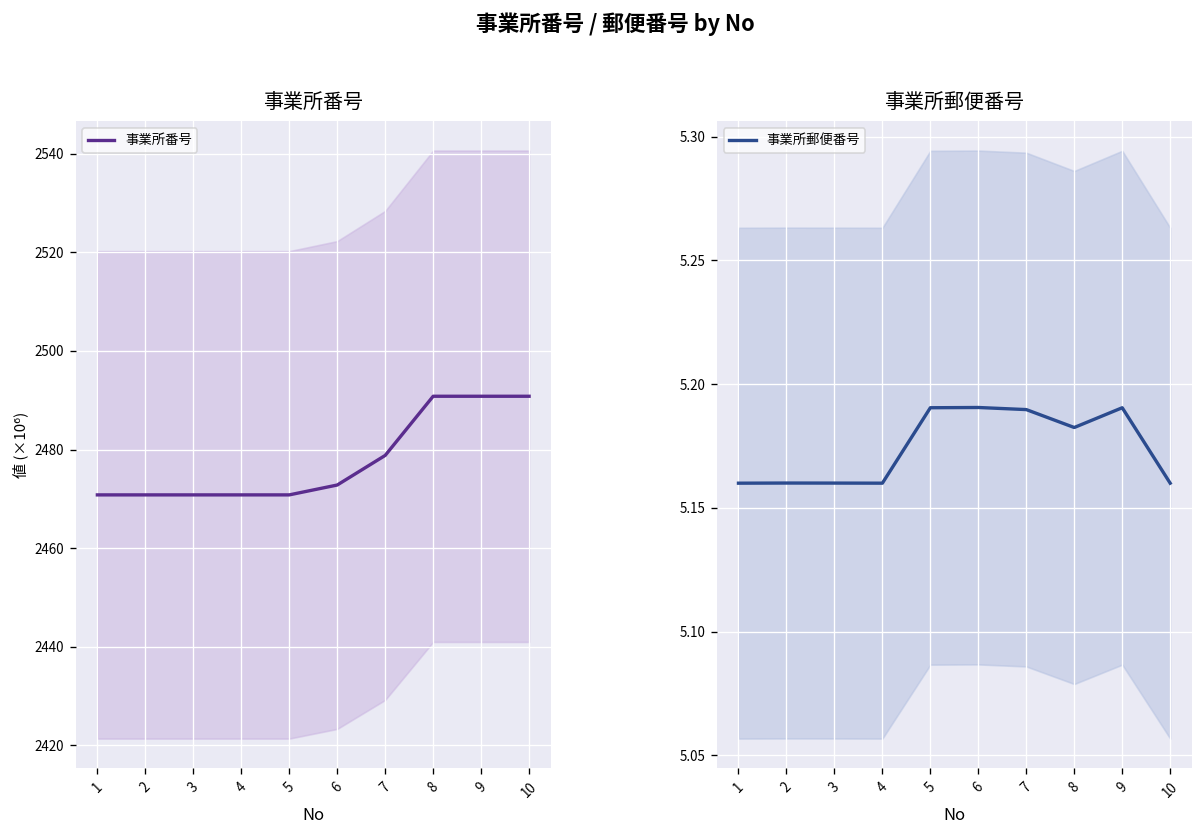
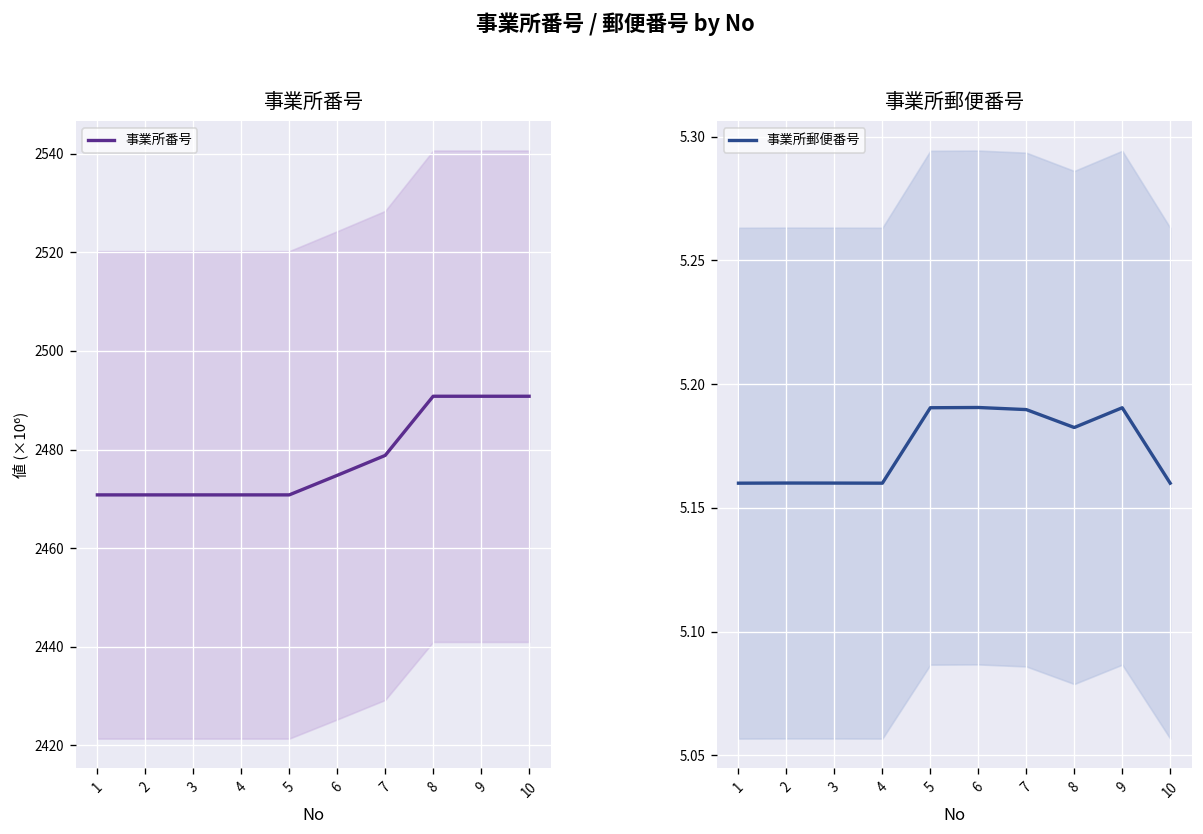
  {
    "事業所番号": {
      "事業所番号": {
        "1": 2471,
        "2": 2471,
        "3": 2471,
        "4": 2471,
        "5": 2471,
-       "6": 2473,
+       "6": 2475,
        "7": 2479,
        "8": 2491,
        "9": 2491,
        "10": 2491
      }
    },
    "事業所郵便番号": {
      "事業所郵便番号": {
        "1": 5.160,
        "2": 5.160,
        "3": 5.160,
        "4": 5.160,
        "5": 5.191,
        "6": 5.191,
        "7": 5.190,
        "8": 5.183,
        "9": 5.191,
        "10": 5.160
      }
    }
  }
